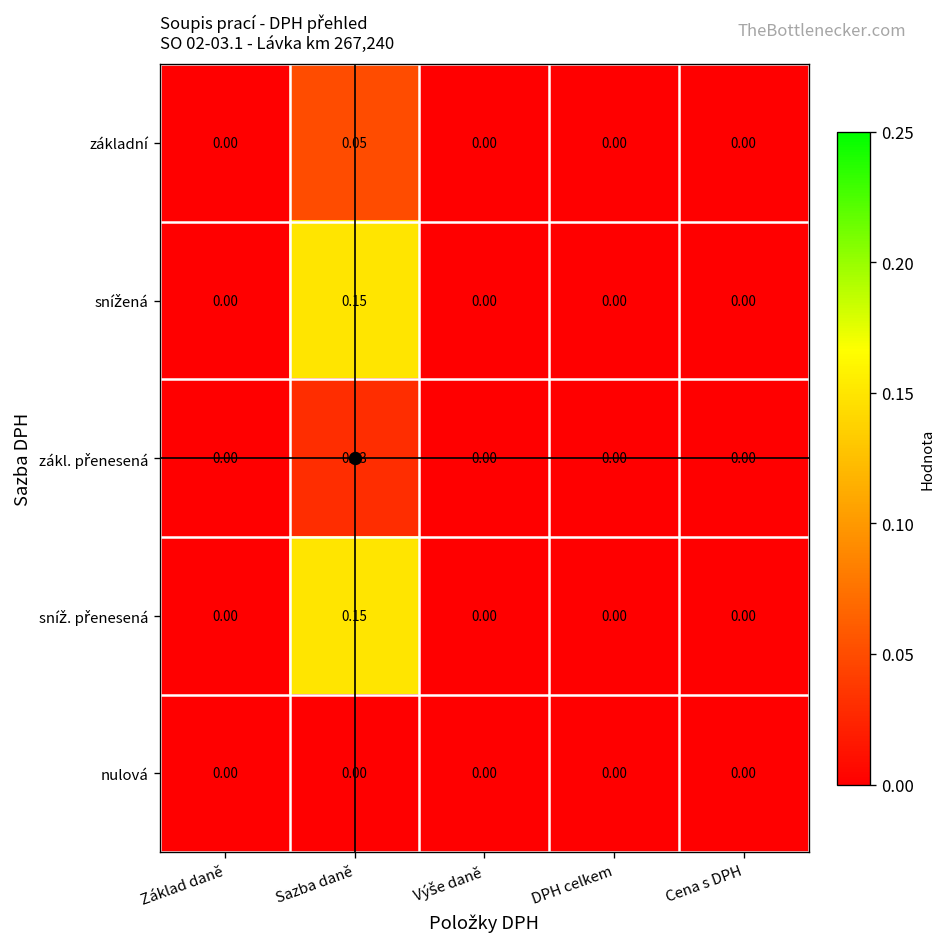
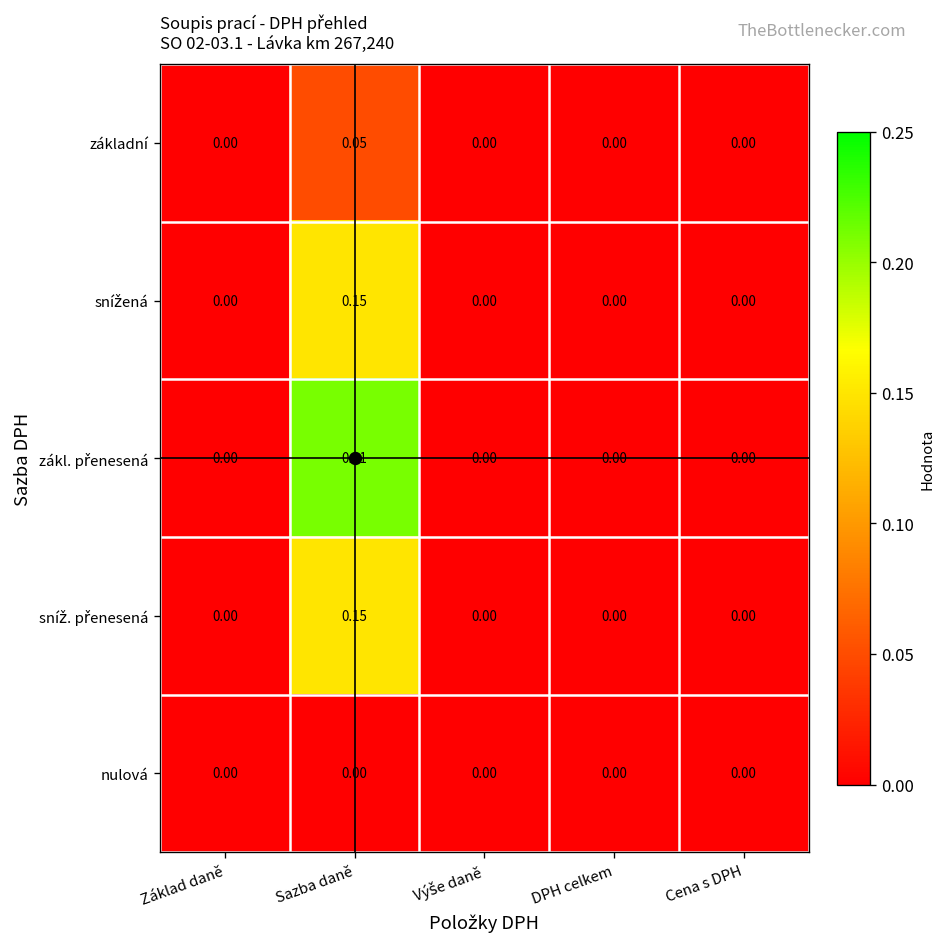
  {
    "základní": {
      "Základ daně": 0.00,
      "Sazba daně": 0.05,
      "Výše daně": 0.00,
      "DPH celkem": 0.00,
      "Cena s DPH": 0.00
    },
    "snížená": {
      "Základ daně": 0.00,
      "Sazba daně": 0.15,
      "Výše daně": 0.00,
      "DPH celkem": 0.00,
      "Cena s DPH": 0.00
    },
    "zákl. přenesená": {
      "Základ daně": 0.00,
-     "Sazba daně": 0.03,
+     "Sazba daně": 0.21,
      "Výše daně": 0.00,
      "DPH celkem": 0.00,
      "Cena s DPH": 0.00
    },
    "sníž. přenesená": {
      "Základ daně": 0.00,
      "Sazba daně": 0.15,
      "Výše daně": 0.00,
      "DPH celkem": 0.00,
      "Cena s DPH": 0.00
    },
    "nulová": {
      "Základ daně": 0.00,
      "Sazba daně": 0.00,
      "Výše daně": 0.00,
      "DPH celkem": 0.00,
      "Cena s DPH": 0.00
    }
  }
